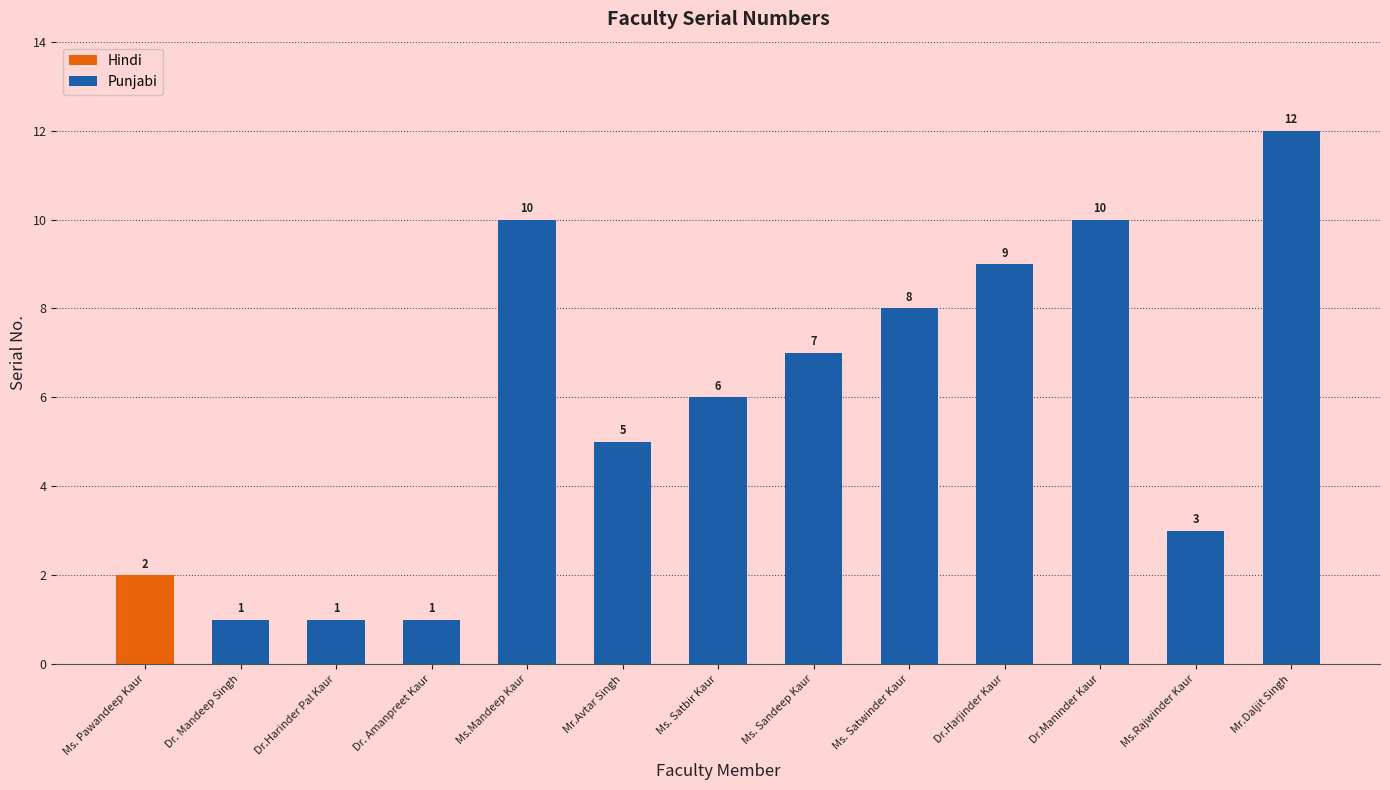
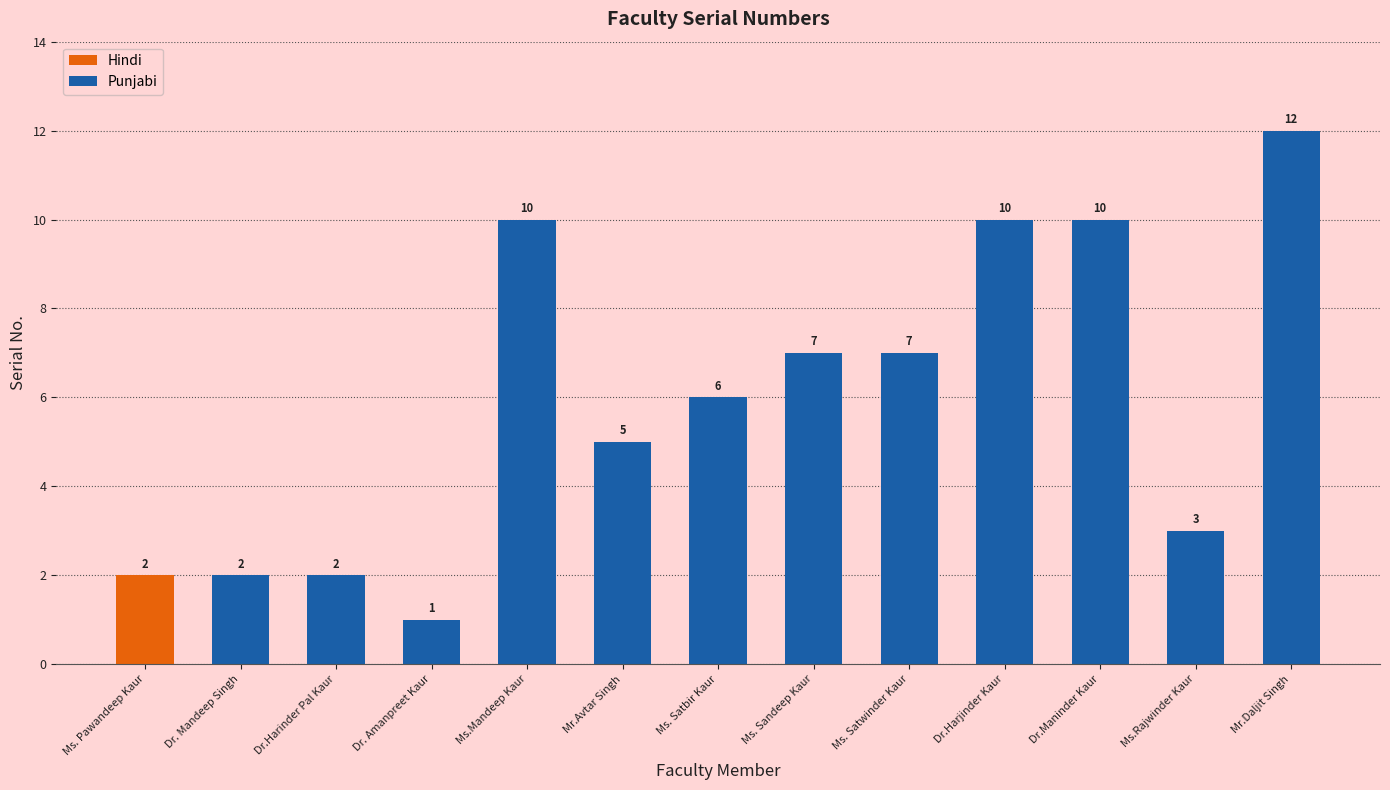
  {
    "Hindi": {
      "Ms. Pawandeep Kaur": 2
    },
    "Punjabi": {
-     "Dr. Mandeep Singh": 1,
-     "Dr.Harinder Pal Kaur": 1,
+     "Dr. Mandeep Singh": 2,
+     "Dr.Harinder Pal Kaur": 2,
      "Dr. Amanpreet Kaur": 1,
      "Ms.Mandeep Kaur": 10,
      "Mr.Avtar Singh": 5,
      "Ms. Satbir Kaur": 6,
      "Ms. Sandeep Kaur": 7,
-     "Ms. Satwinder Kaur": 8,
-     "Dr.Harjinder Kaur": 9,
+     "Ms. Satwinder Kaur": 7,
+     "Dr.Harjinder Kaur": 10,
      "Dr.Maninder Kaur": 10,
      "Ms.Rajwinder Kaur": 3,
      "Mr.Daljit Singh": 12
    }
  }
